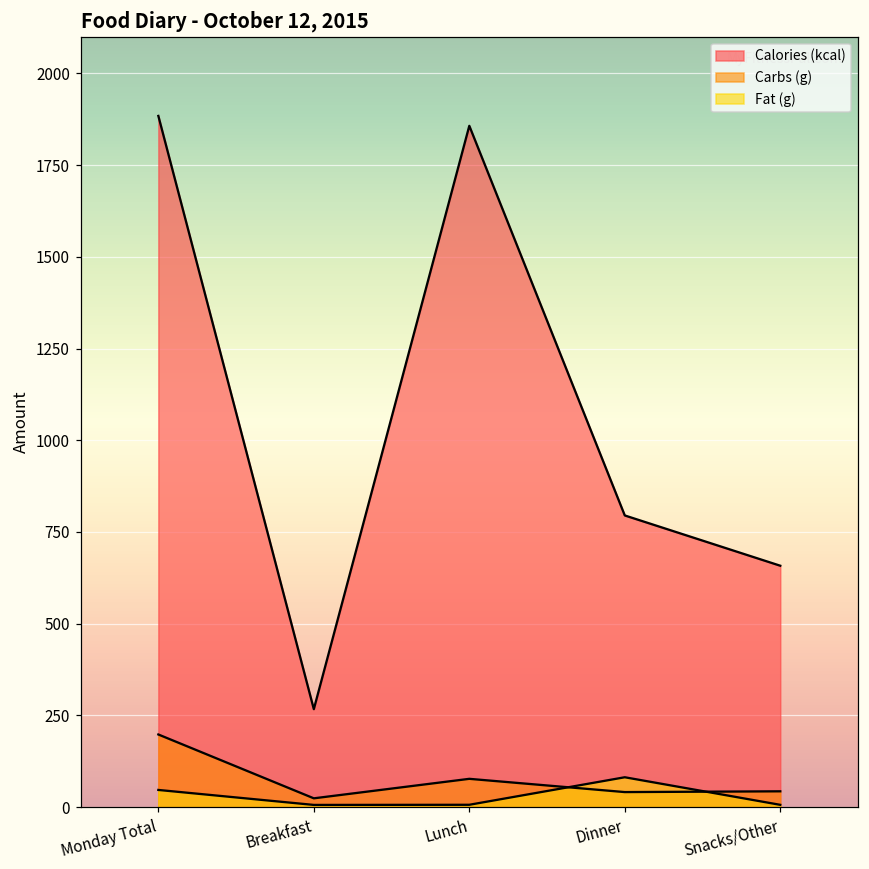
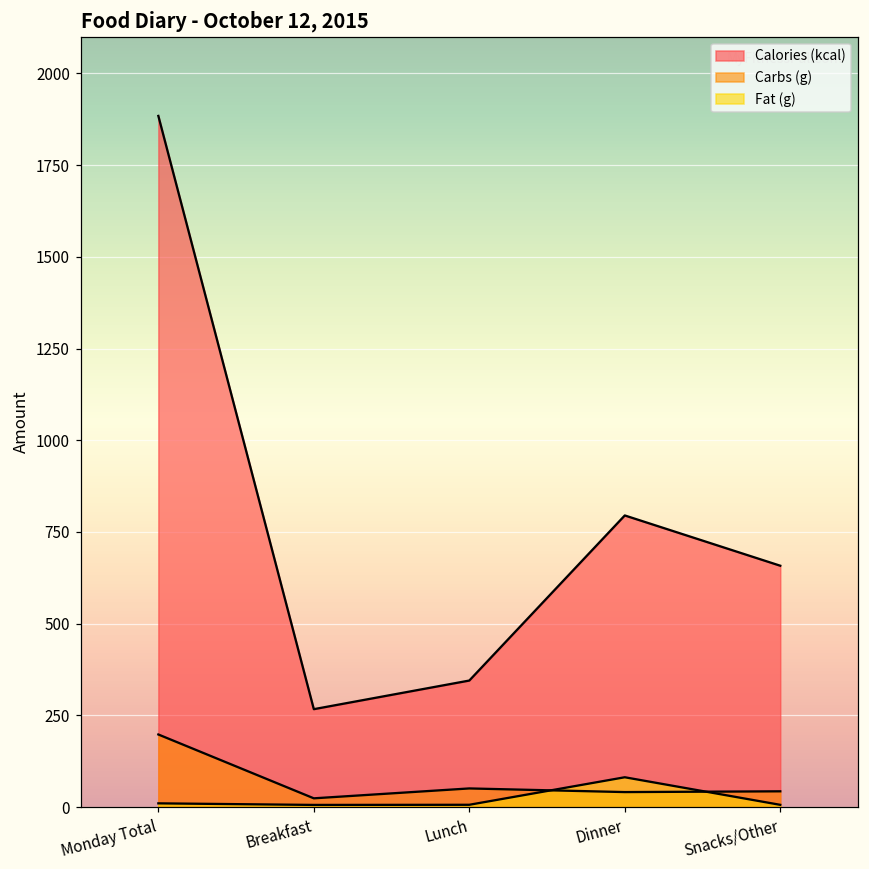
  {
    "Calories (kcal)": {
      "Monday Total": 1880,
      "Breakfast": 270,
-     "Lunch": 1860,
+     "Lunch": 350,
      "Dinner": 800,
      "Snacks/Other": 660
    },
    "Carbs (g)": {
      "Monday Total": 200,
      "Breakfast": 20,
-     "Lunch": 80,
+     "Lunch": 50,
      "Dinner": 40,
      "Snacks/Other": 40
    },
    "Fat (g)": {
-     "Monday Total": 50,
+     "Monday Total": 10,
      "Breakfast": 10,
      "Lunch": 10,
      "Dinner": 80,
      "Snacks/Other": 10
    }
  }
